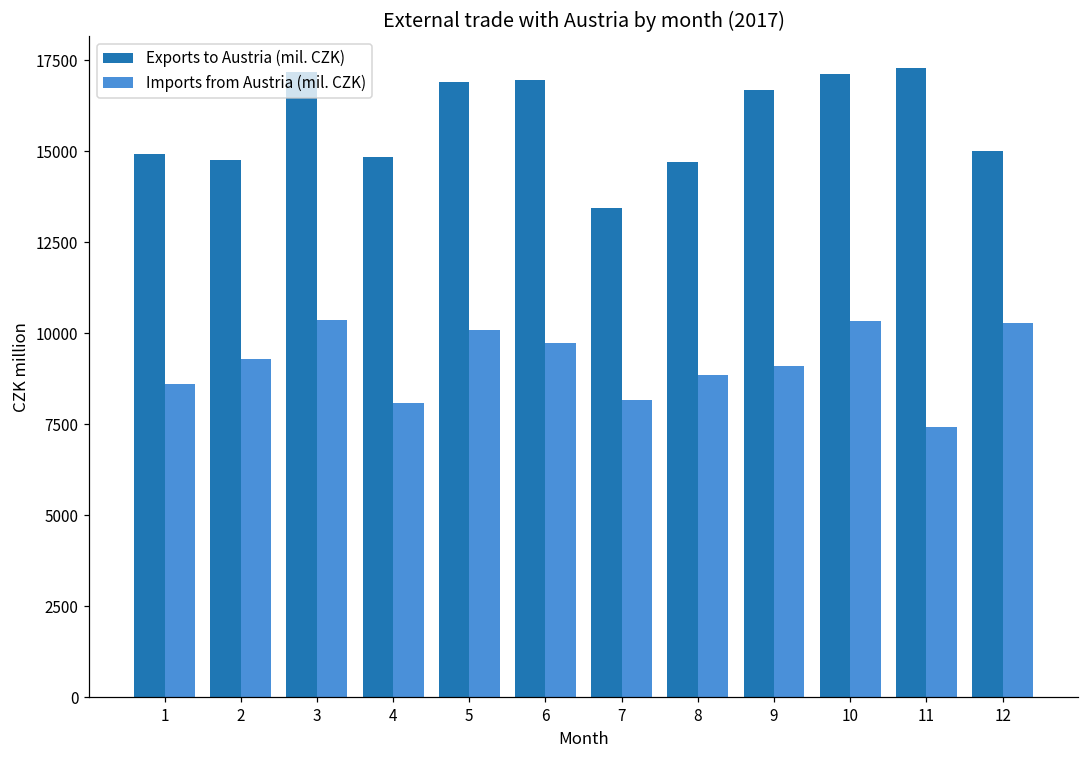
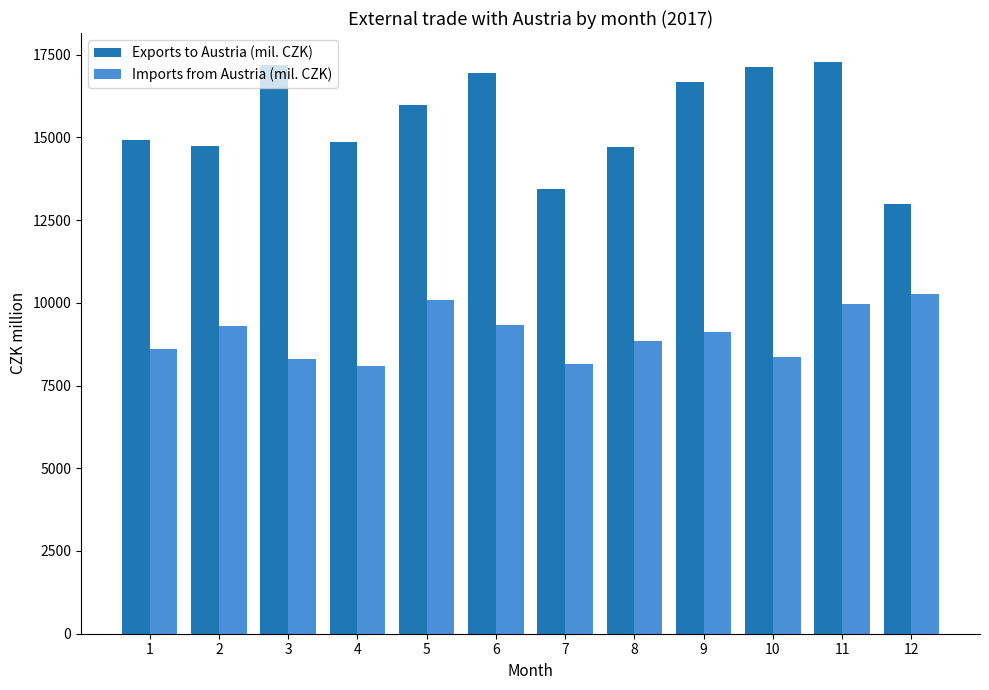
  {
    "Exports to Austria (mil. CZK)": {
      "1": 14900,
      "2": 14700,
      "4": 14800,
-     "5": 16900,
+     "5": 16000,
      "6": 17000,
      "7": 13400,
      "8": 14700,
      "9": 16700,
      "10": 17100,
      "11": 17300,
-     "12": 15000
+     "12": 13000
    },
    "Imports from Austria (mil. CZK)": {
      "1": 8600,
      "2": 9300,
-     "3": 10400,
+     "3": 8300,
      "4": 8100,
      "5": 10100,
-     "6": 9700,
+     "6": 9300,
      "7": 8200,
      "8": 8800,
      "9": 9100,
-     "10": 10300,
-     "11": 7400,
+     "10": 8400,
+     "11": 10000,
      "12": 10300
    }
  }
